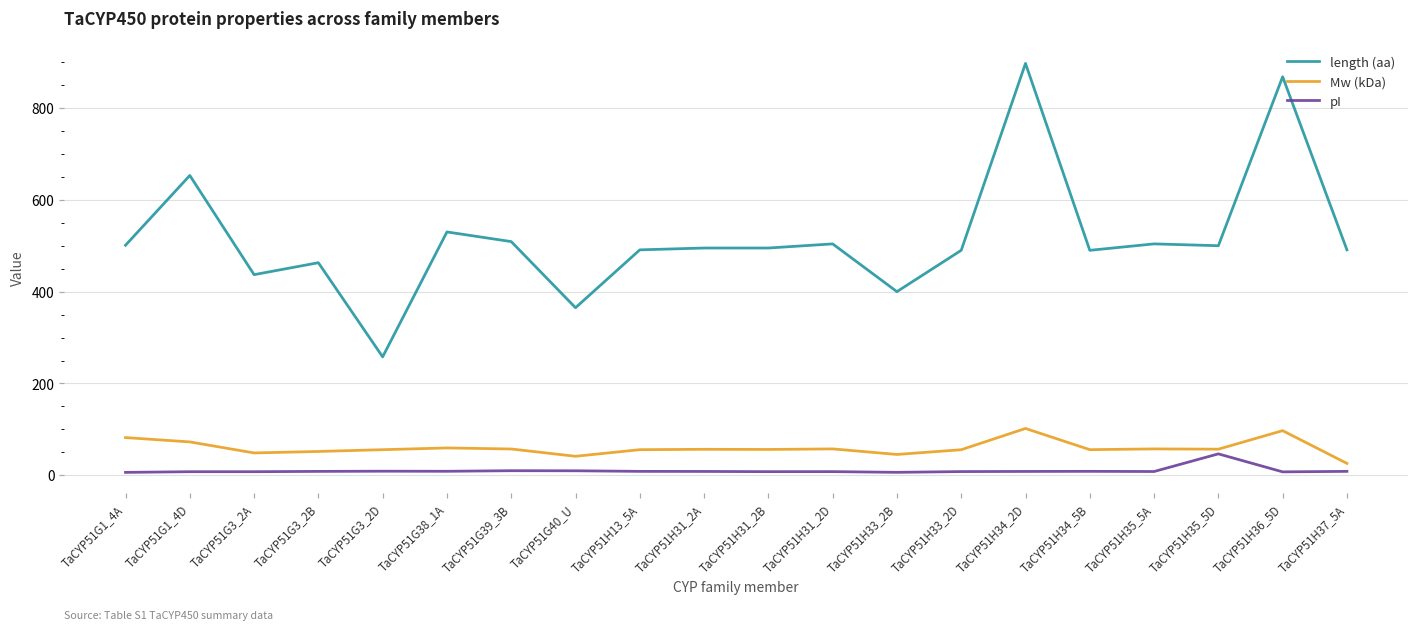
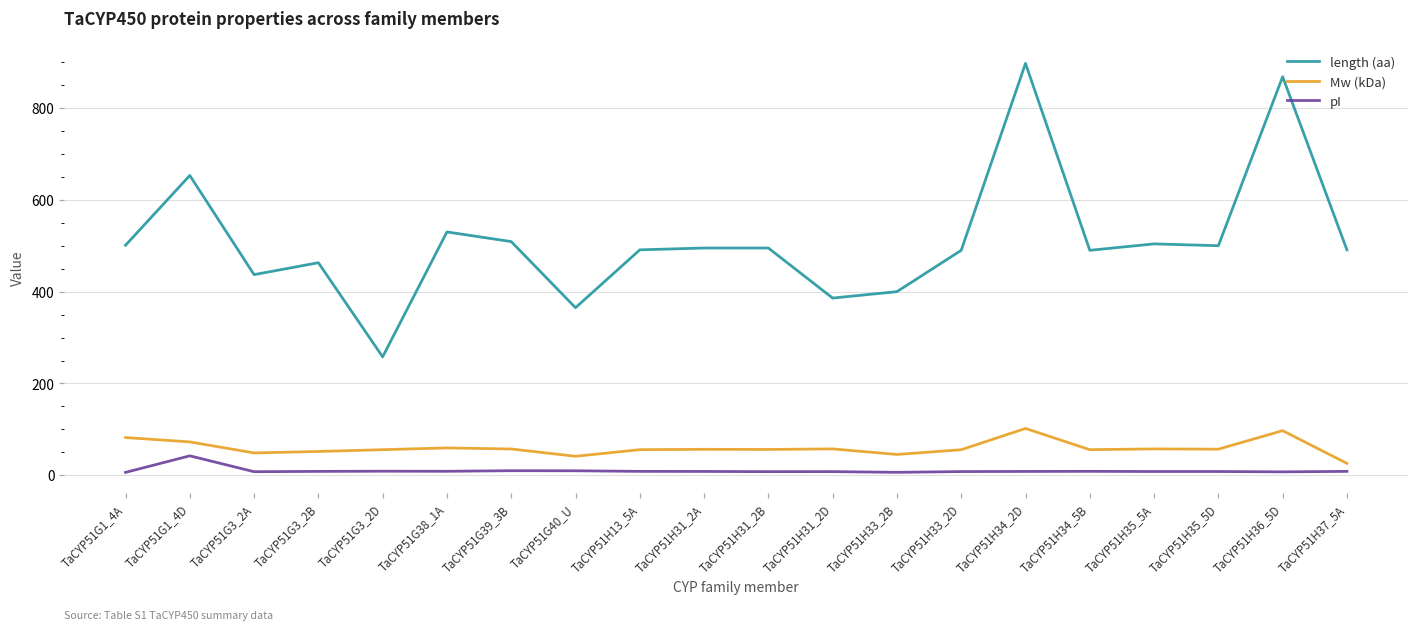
  {
    "length (aa)": {
      "TaCYP51G1_4A": 500,
      "TaCYP51G1_4D": 650,
      "TaCYP51G3_2A": 440,
      "TaCYP51G3_2B": 460,
      "TaCYP51G3_2D": 260,
      "TaCYP51G38_1A": 530,
      "TaCYP51G39_3B": 510,
      "TaCYP51G40_U": 370,
      "TaCYP51H13_5A": 490,
      "TaCYP51H31_2A": 500,
      "TaCYP51H31_2B": 500,
-     "TaCYP51H31_2D": 500,
+     "TaCYP51H31_2D": 390,
      "TaCYP51H33_2B": 400,
      "TaCYP51H33_2D": 490,
      "TaCYP51H34_2D": 900,
      "TaCYP51H34_5B": 490,
      "TaCYP51H35_5A": 500,
      "TaCYP51H35_5D": 500,
      "TaCYP51H36_5D": 870,
      "TaCYP51H37_5A": 490
    },
    "Mw (kDa)": {
      "TaCYP51G1_4A": 80,
      "TaCYP51G1_4D": 70,
      "TaCYP51G3_2A": 50,
      "TaCYP51G3_2B": 50,
      "TaCYP51G3_2D": 60,
      "TaCYP51G38_1A": 60,
      "TaCYP51G39_3B": 60,
      "TaCYP51G40_U": 40,
      "TaCYP51H13_5A": 60,
      "TaCYP51H31_2A": 60,
      "TaCYP51H31_2B": 60,
      "TaCYP51H31_2D": 60,
      "TaCYP51H33_2B": 50,
      "TaCYP51H33_2D": 60,
      "TaCYP51H34_2D": 100,
      "TaCYP51H34_5B": 60,
      "TaCYP51H35_5A": 60,
      "TaCYP51H35_5D": 60,
      "TaCYP51H36_5D": 100,
      "TaCYP51H37_5A": 30
    },
    "pI": {
      "TaCYP51G1_4A": 10,
-     "TaCYP51G1_4D": 10,
+     "TaCYP51G1_4D": 40,
      "TaCYP51G3_2A": 10,
      "TaCYP51G3_2B": 10,
      "TaCYP51G3_2D": 10,
      "TaCYP51G38_1A": 10,
      "TaCYP51G39_3B": 10,
      "TaCYP51G40_U": 10,
      "TaCYP51H13_5A": 10,
      "TaCYP51H31_2A": 10,
      "TaCYP51H31_2B": 10,
      "TaCYP51H31_2D": 10,
      "TaCYP51H33_2B": 10,
      "TaCYP51H33_2D": 10,
      "TaCYP51H34_2D": 10,
      "TaCYP51H34_5B": 10,
      "TaCYP51H35_5A": 10,
-     "TaCYP51H35_5D": 50,
+     "TaCYP51H35_5D": 10,
      "TaCYP51H36_5D": 10,
      "TaCYP51H37_5A": 10
    }
  }
